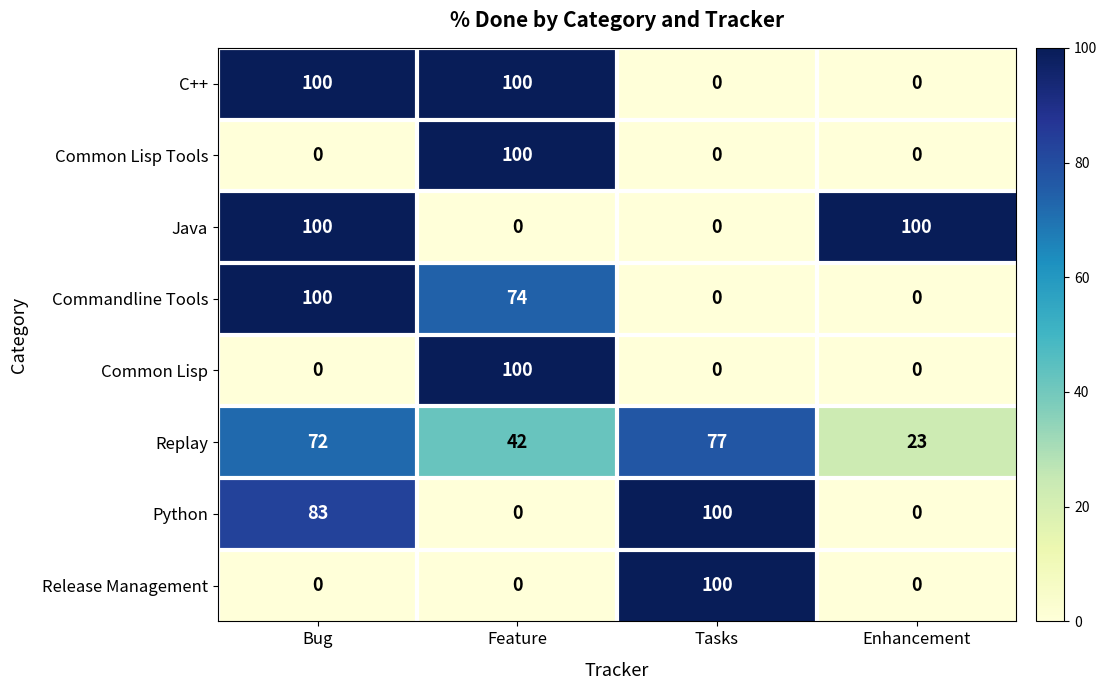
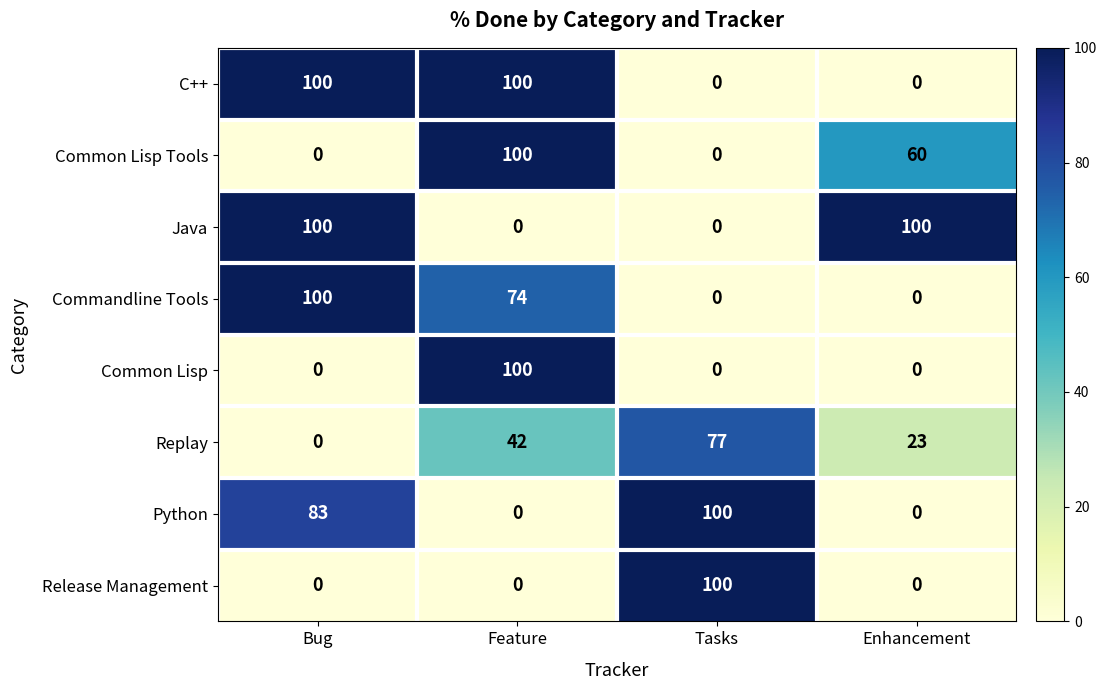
  {
    "C++": {
      "Bug": 100,
      "Feature": 100,
      "Tasks": 0,
      "Enhancement": 0
    },
    "Common Lisp Tools": {
      "Bug": 0,
      "Feature": 100,
      "Tasks": 0,
-     "Enhancement": 0
+     "Enhancement": 60
    },
    "Java": {
      "Bug": 100,
      "Feature": 0,
      "Tasks": 0,
      "Enhancement": 100
    },
    "Commandline Tools": {
      "Bug": 100,
      "Feature": 74,
      "Tasks": 0,
      "Enhancement": 0
    },
    "Common Lisp": {
      "Bug": 0,
      "Feature": 100,
      "Tasks": 0,
      "Enhancement": 0
    },
    "Replay": {
-     "Bug": 72,
+     "Bug": 0,
      "Feature": 42,
      "Tasks": 77,
      "Enhancement": 23
    },
    "Python": {
      "Bug": 83,
      "Feature": 0,
      "Tasks": 100,
      "Enhancement": 0
    },
    "Release Management": {
      "Bug": 0,
      "Feature": 0,
      "Tasks": 100,
      "Enhancement": 0
    }
  }
